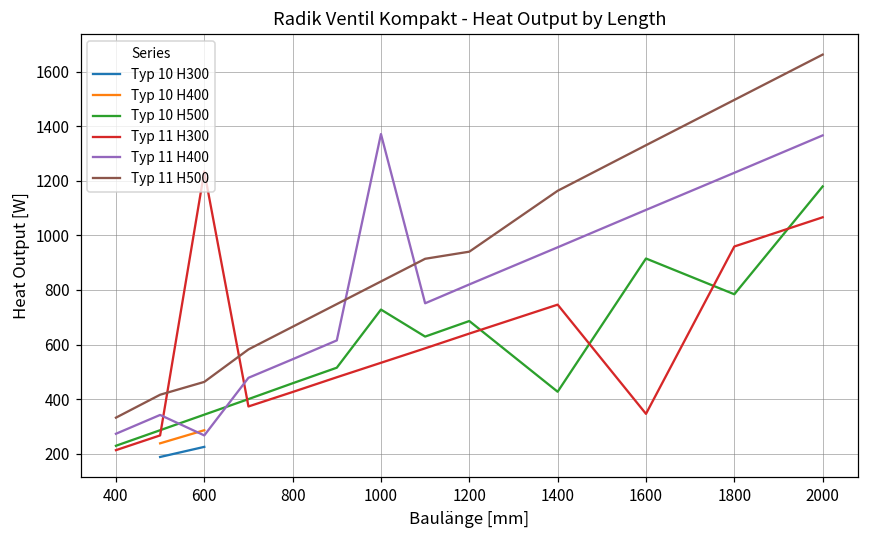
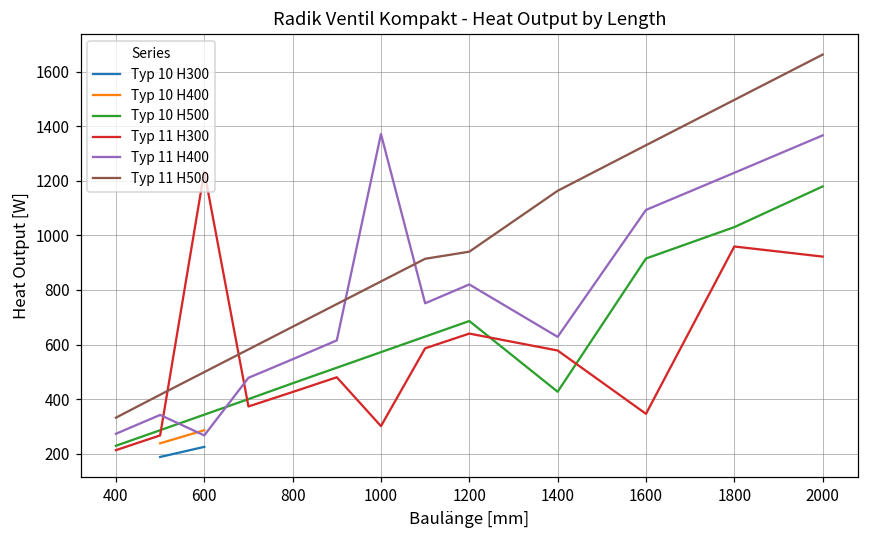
  {
    "Typ 10 H300": {
      "600": 230
    },
    "Typ 10 H400": {
      "600": 290
    },
    "Typ 10 H500": {
      "400": 230,
      "600": 340,
      "800": 460,
-     "1000": 730,
+     "1000": 570,
      "1200": 690,
      "1400": 430,
      "1600": 920,
-     "1800": 780,
+     "1800": 1030,
      "2000": 1180
    },
    "Typ 11 H300": {
      "400": 210,
      "800": 430,
-     "1000": 530,
+     "1000": 300,
      "1200": 640,
-     "1400": 750,
+     "1400": 580,
      "1600": 350,
      "1800": 960,
-     "2000": 1070
+     "2000": 920
    },
    "Typ 11 H400": {
      "400": 270,
      "600": 270,
      "800": 550,
      "1000": 1370,
      "1200": 820,
-     "1400": 960,
+     "1400": 630,
      "1600": 1090,
      "1800": 1230,
      "2000": 1370
    },
    "Typ 11 H500": {
      "400": 330,
-     "600": 460,
+     "600": 500,
      "800": 670,
      "1000": 830,
      "1200": 940,
      "1400": 1160,
      "1600": 1330,
      "1800": 1500,
      "2000": 1660
    }
  }
